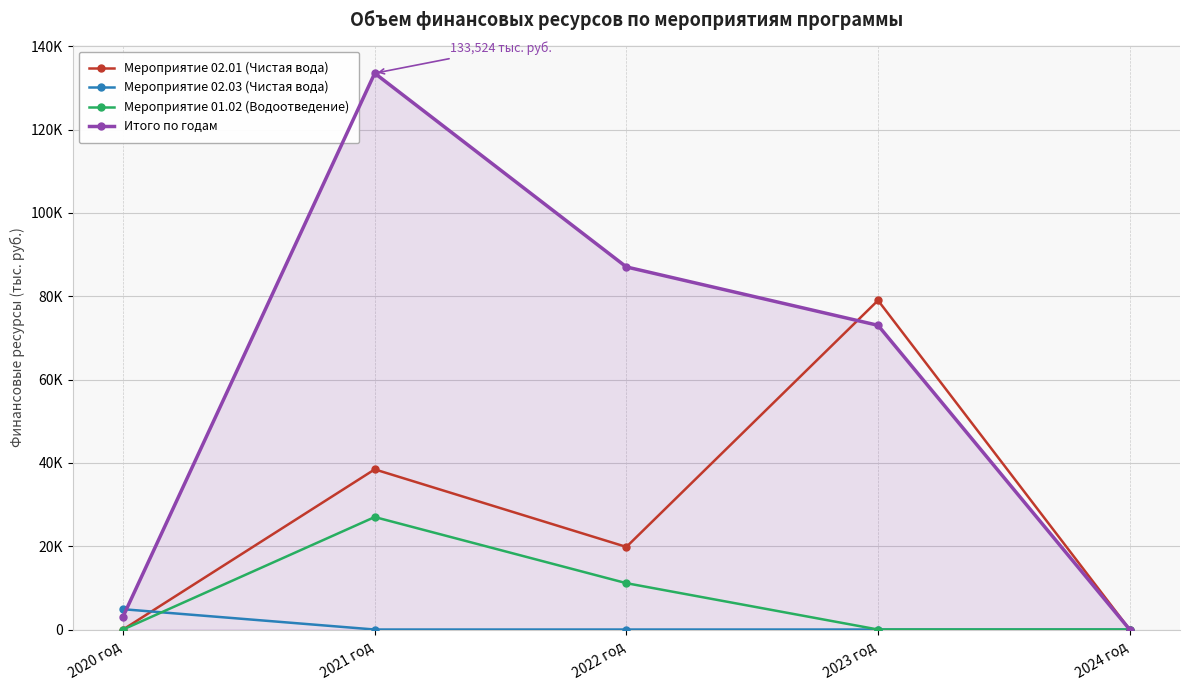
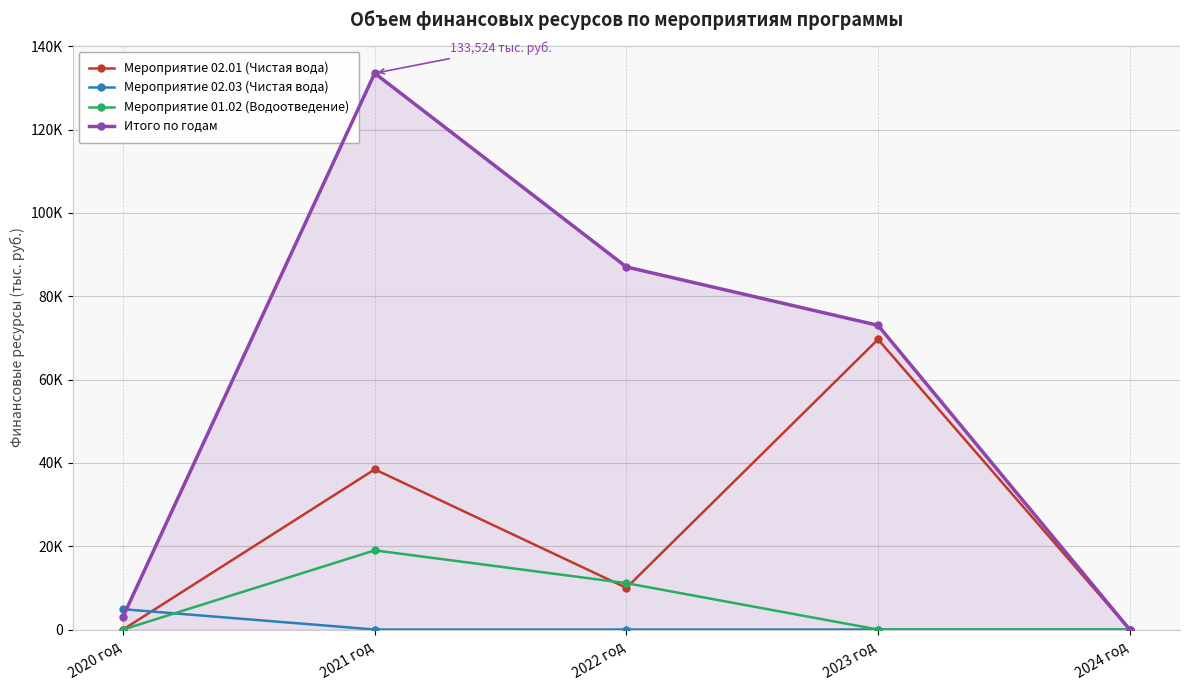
  {
    "Мероприятие 02.01 (Чистая вода)": {
      "2021 год": "38000",
-     "2022 год": "20000",
-     "2023 год": "79000"
+     "2022 год": "10000",
+     "2023 год": "70000"
    },
    "Мероприятие 02.03 (Чистая вода)": {
      "2020 год": "5000",
      "2021 год": "0",
      "2022 год": "0"
    },
    "Мероприятие 01.02 (Водоотведение)": {
-     "2021 год": "27000",
+     "2021 год": "19000",
      "2022 год": "11000"
    },
    "Итого по годам": {
      "2021 год": "133,524"
    }
  }
